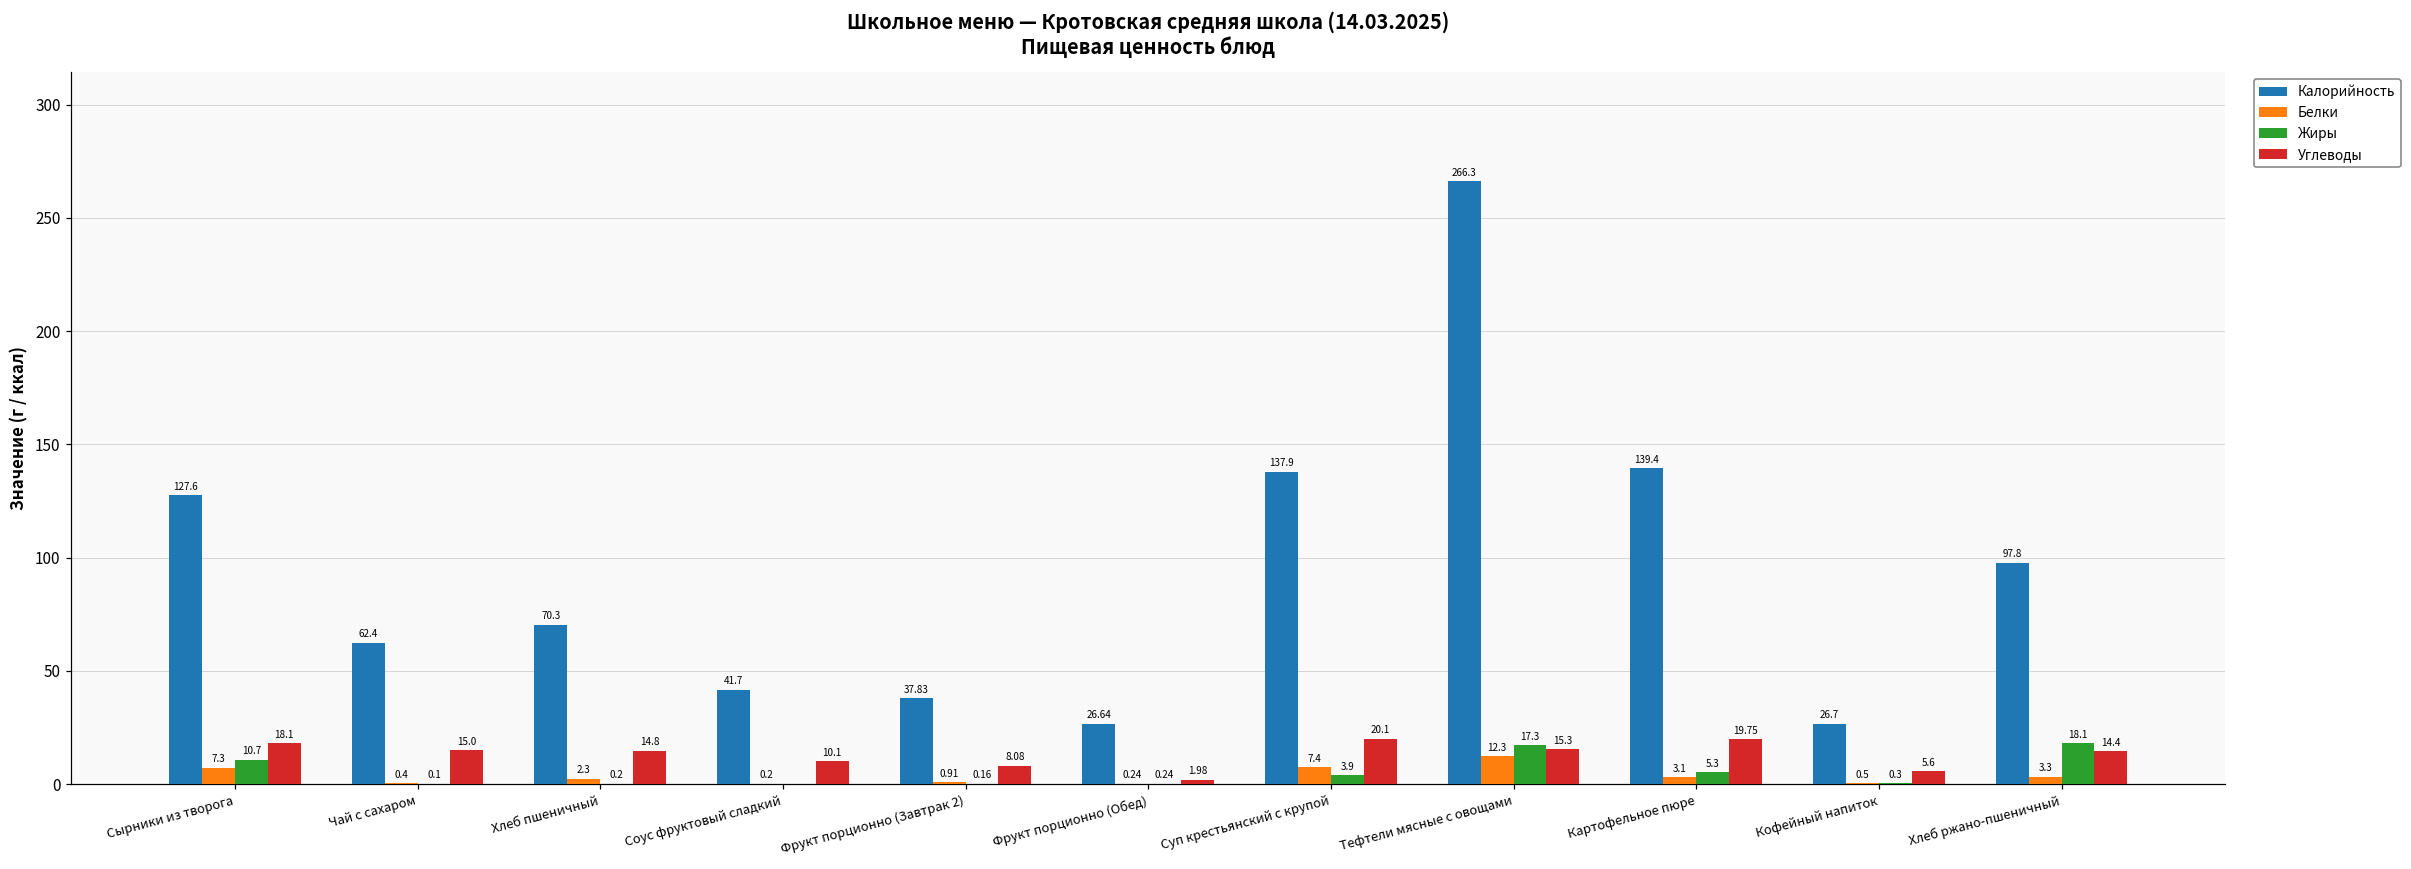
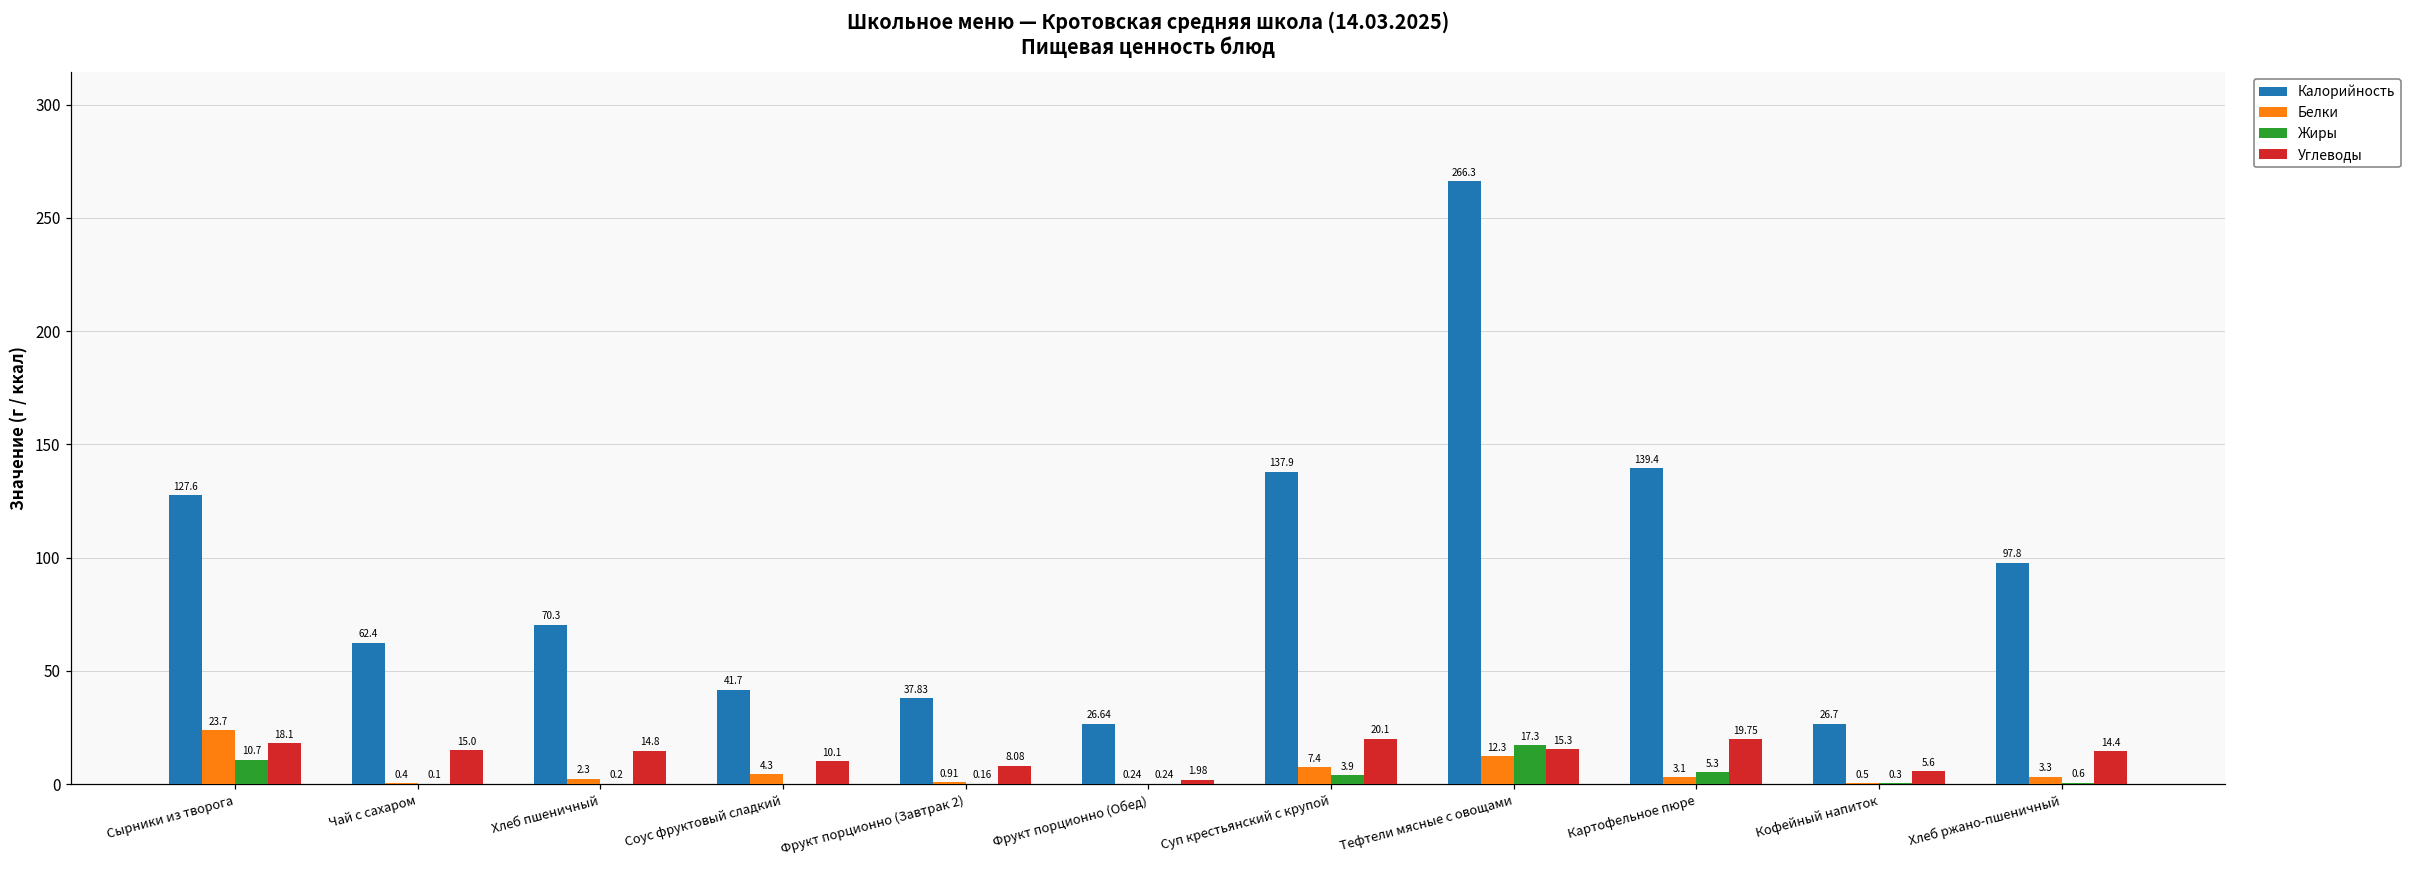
  {
    "Калорийность": {
      "Сырники из творога": 127.6,
      "Чай с сахаром": 62.4,
      "Хлеб пшеничный": 70.3,
      "Соус фруктовый сладкий": 41.7,
      "Фрукт порционно (Завтрак 2)": 37.83,
      "Фрукт порционно (Обед)": 26.64,
      "Суп крестьянский с крупой": 137.9,
      "Тефтели мясные с овощами": 266.3,
      "Картофельное пюре": 139.4,
      "Кофейный напиток": 26.7,
      "Хлеб ржано-пшеничный": 97.8
    },
    "Белки": {
-     "Сырники из творога": 7.3,
+     "Сырники из творога": 23.7,
      "Чай с сахаром": 0.4,
      "Хлеб пшеничный": 2.3,
-     "Соус фруктовый сладкий": 0.2,
+     "Соус фруктовый сладкий": 4.3,
      "Фрукт порционно (Завтрак 2)": 0.91,
      "Фрукт порционно (Обед)": 0.24,
      "Суп крестьянский с крупой": 7.4,
      "Тефтели мясные с овощами": 12.3,
      "Картофельное пюре": 3.1,
      "Кофейный напиток": 0.5,
      "Хлеб ржано-пшеничный": 3.3
    },
    "Жиры": {
      "Сырники из творога": 10.7,
      "Чай с сахаром": 0.1,
      "Хлеб пшеничный": 0.2,
      "Фрукт порционно (Завтрак 2)": 0.16,
      "Фрукт порционно (Обед)": 0.24,
      "Суп крестьянский с крупой": 3.9,
      "Тефтели мясные с овощами": 17.3,
      "Картофельное пюре": 5.3,
      "Кофейный напиток": 0.3,
-     "Хлеб ржано-пшеничный": 18.1
+     "Хлеб ржано-пшеничный": 0.6
    },
    "Углеводы": {
      "Сырники из творога": 18.1,
      "Чай с сахаром": 15.0,
      "Хлеб пшеничный": 14.8,
      "Соус фруктовый сладкий": 10.1,
      "Фрукт порционно (Завтрак 2)": 8.08,
      "Фрукт порционно (Обед)": 1.98,
      "Суп крестьянский с крупой": 20.1,
      "Тефтели мясные с овощами": 15.3,
      "Картофельное пюре": 19.75,
      "Кофейный напиток": 5.6,
      "Хлеб ржано-пшеничный": 14.4
    }
  }
